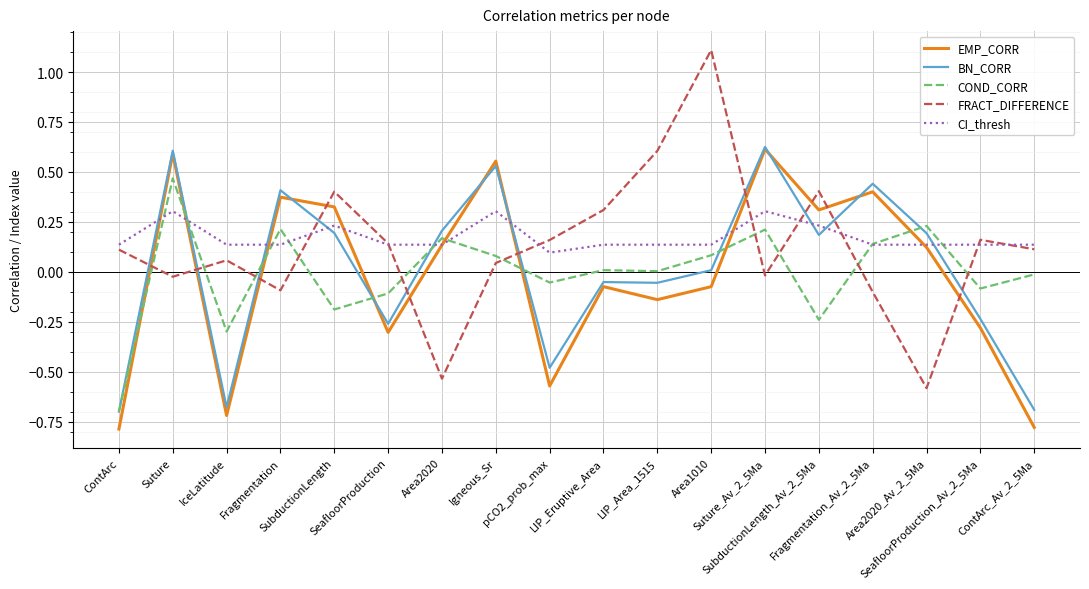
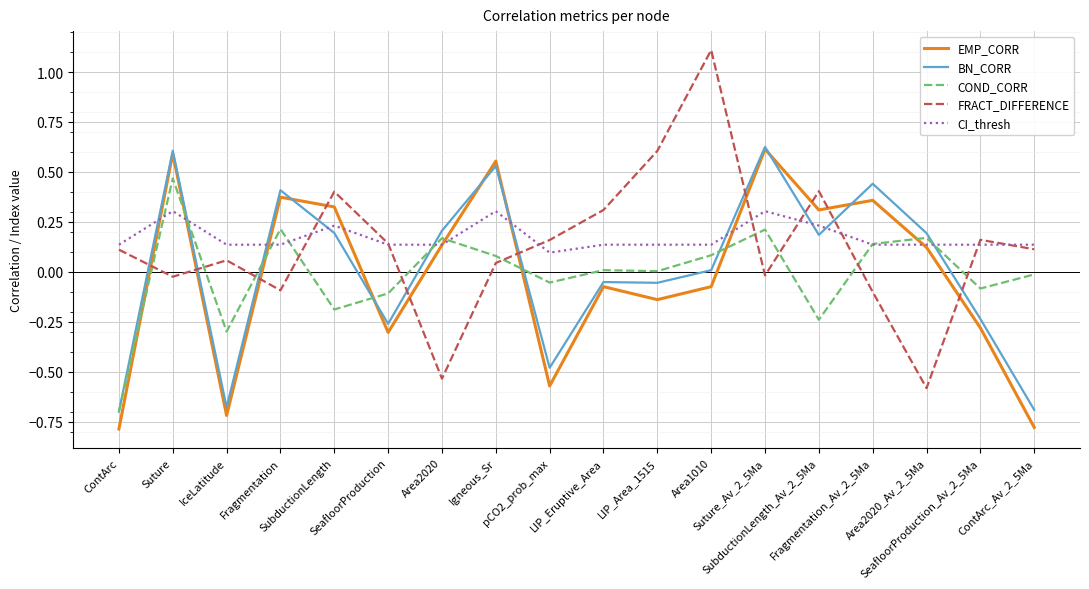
  {
    "EMP_CORR": {
      "ContArc": -0.79,
      "Suture": 0.59,
      "IceLatitude": -0.72,
      "Fragmentation": 0.37,
      "SubductionLength": 0.32,
      "SeafloorProduction": -0.30,
      "Igneous_Sr": 0.55,
      "pCO2_prob_max": -0.57,
      "LIP_Eruptive_Area": -0.07,
      "LIP_Area_1515": -0.14,
      "Area1010": -0.07,
      "SubductionLength_Av_2_5Ma": 0.31,
-     "Fragmentation_Av_2_5Ma": 0.40,
+     "Fragmentation_Av_2_5Ma": 0.36,
      "Area2020_Av_2_5Ma": 0.12,
      "SeafloorProduction_Av_2_5Ma": -0.28,
      "ContArc_Av_2_5Ma": -0.78
    },
    "BN_CORR": {
      "Suture": 0.61,
      "IceLatitude": -0.68,
      "Fragmentation": 0.41,
      "SubductionLength": 0.19,
      "SeafloorProduction": -0.26,
      "Area2020": 0.21,
      "Igneous_Sr": 0.53,
      "pCO2_prob_max": -0.48,
      "LIP_Eruptive_Area": -0.05,
      "LIP_Area_1515": -0.05,
      "Area1010": 0.01,
      "SubductionLength_Av_2_5Ma": 0.18,
      "Fragmentation_Av_2_5Ma": 0.44,
      "Area2020_Av_2_5Ma": 0.19,
      "SeafloorProduction_Av_2_5Ma": -0.24,
      "ContArc_Av_2_5Ma": -0.69
    },
    "COND_CORR": {
      "Suture": 0.47,
      "IceLatitude": -0.30,
      "Fragmentation": 0.21,
      "SubductionLength": -0.19,
      "SeafloorProduction": -0.11,
      "Area2020": 0.17,
      "Igneous_Sr": 0.08,
      "pCO2_prob_max": -0.05,
      "LIP_Eruptive_Area": 0.01,
      "LIP_Area_1515": 0.00,
      "Area1010": 0.08,
      "Suture_Av_2_5Ma": 0.21,
      "SubductionLength_Av_2_5Ma": -0.24,
-     "Area2020_Av_2_5Ma": 0.23,
+     "Area2020_Av_2_5Ma": 0.17,
      "SeafloorProduction_Av_2_5Ma": -0.08,
      "ContArc_Av_2_5Ma": -0.01
    },
    "FRACT_DIFFERENCE": {
      "ContArc": 0.11,
      "Suture": -0.02,
      "IceLatitude": 0.06,
      "Fragmentation": -0.09,
      "SubductionLength": 0.40,
      "Area2020": -0.53,
      "Igneous_Sr": 0.04,
      "pCO2_prob_max": 0.16,
      "LIP_Eruptive_Area": 0.31,
      "LIP_Area_1515": 0.61,
      "Area1010": 1.11,
      "Suture_Av_2_5Ma": -0.02,
      "SubductionLength_Av_2_5Ma": 0.40,
      "Fragmentation_Av_2_5Ma": -0.10,
      "Area2020_Av_2_5Ma": -0.58,
      "SeafloorProduction_Av_2_5Ma": 0.16,
      "ContArc_Av_2_5Ma": 0.11
    },
    "CI_thresh": {
      "ContArc": 0.14,
      "Suture": 0.30,
      "IceLatitude": 0.14,
      "Fragmentation": 0.14,
      "SubductionLength": 0.23,
      "Igneous_Sr": 0.30,
      "pCO2_prob_max": 0.10,
      "LIP_Eruptive_Area": 0.14,
      "LIP_Area_1515": 0.14,
      "Area1010": 0.14,
      "Suture_Av_2_5Ma": 0.30,
      "SubductionLength_Av_2_5Ma": 0.23,
      "Area2020_Av_2_5Ma": 0.14,
      "SeafloorProduction_Av_2_5Ma": 0.14,
      "ContArc_Av_2_5Ma": 0.14
    }
  }
